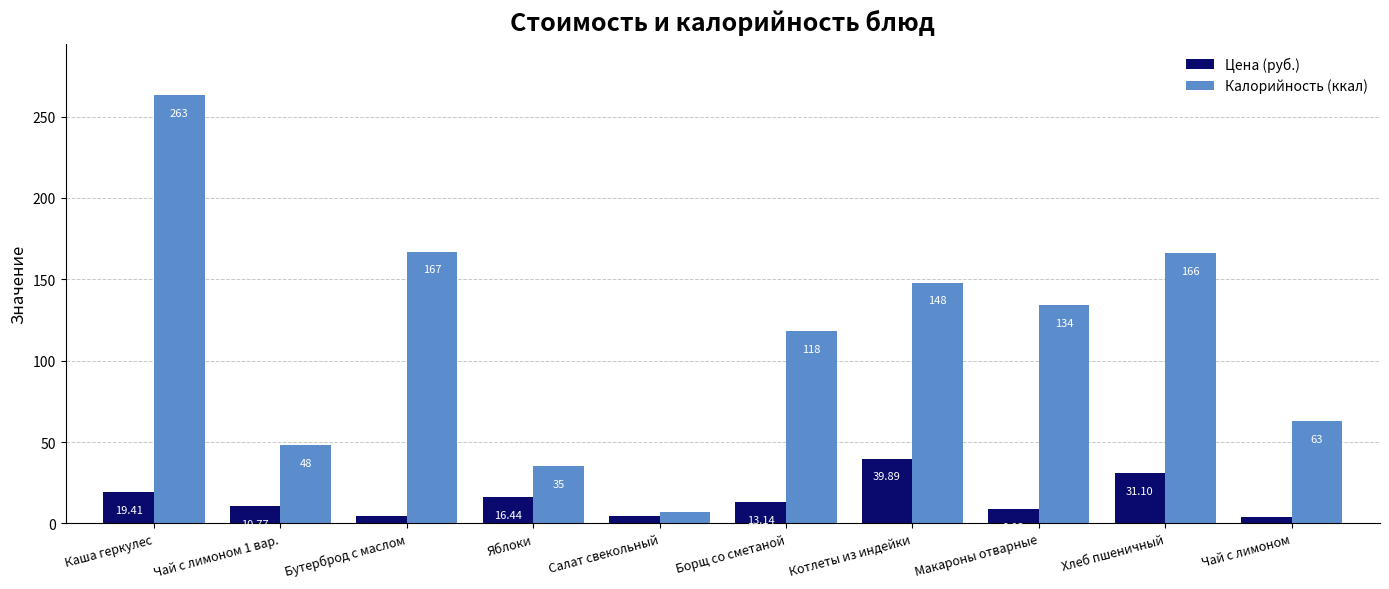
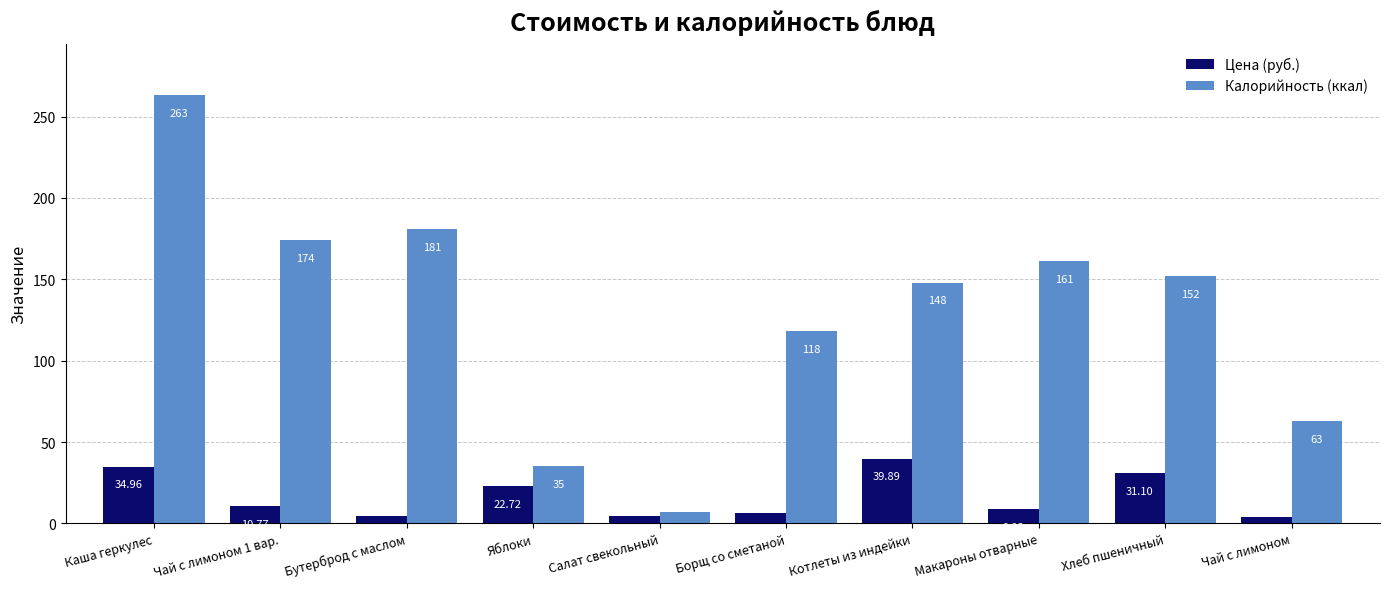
  {
    "Цена (руб.)": {
-     "Каша геркулес": 19.41,
+     "Каша геркулес": 34.96,
      "Чай с лимоном 1 вар.": 10.77,
-     "Яблоки": 16.44,
-     "Борщ со сметаной": 13,
+     "Яблоки": 22.72,
+     "Борщ со сметаной": 6,
      "Котлеты из индейки": 39.89,
      "Хлеб пшеничный": 31.10
    },
    "Калорийность (ккал)": {
      "Каша геркулес": 263,
-     "Чай с лимоном 1 вар.": 48,
-     "Бутерброд с маслом": 167,
+     "Чай с лимоном 1 вар.": 174,
+     "Бутерброд с маслом": 181,
      "Яблоки": 35,
      "Борщ со сметаной": 118,
      "Котлеты из индейки": 148,
-     "Макароны отварные": 134,
-     "Хлеб пшеничный": 166,
+     "Макароны отварные": 161,
+     "Хлеб пшеничный": 152,
      "Чай с лимоном": 63
    }
  }
